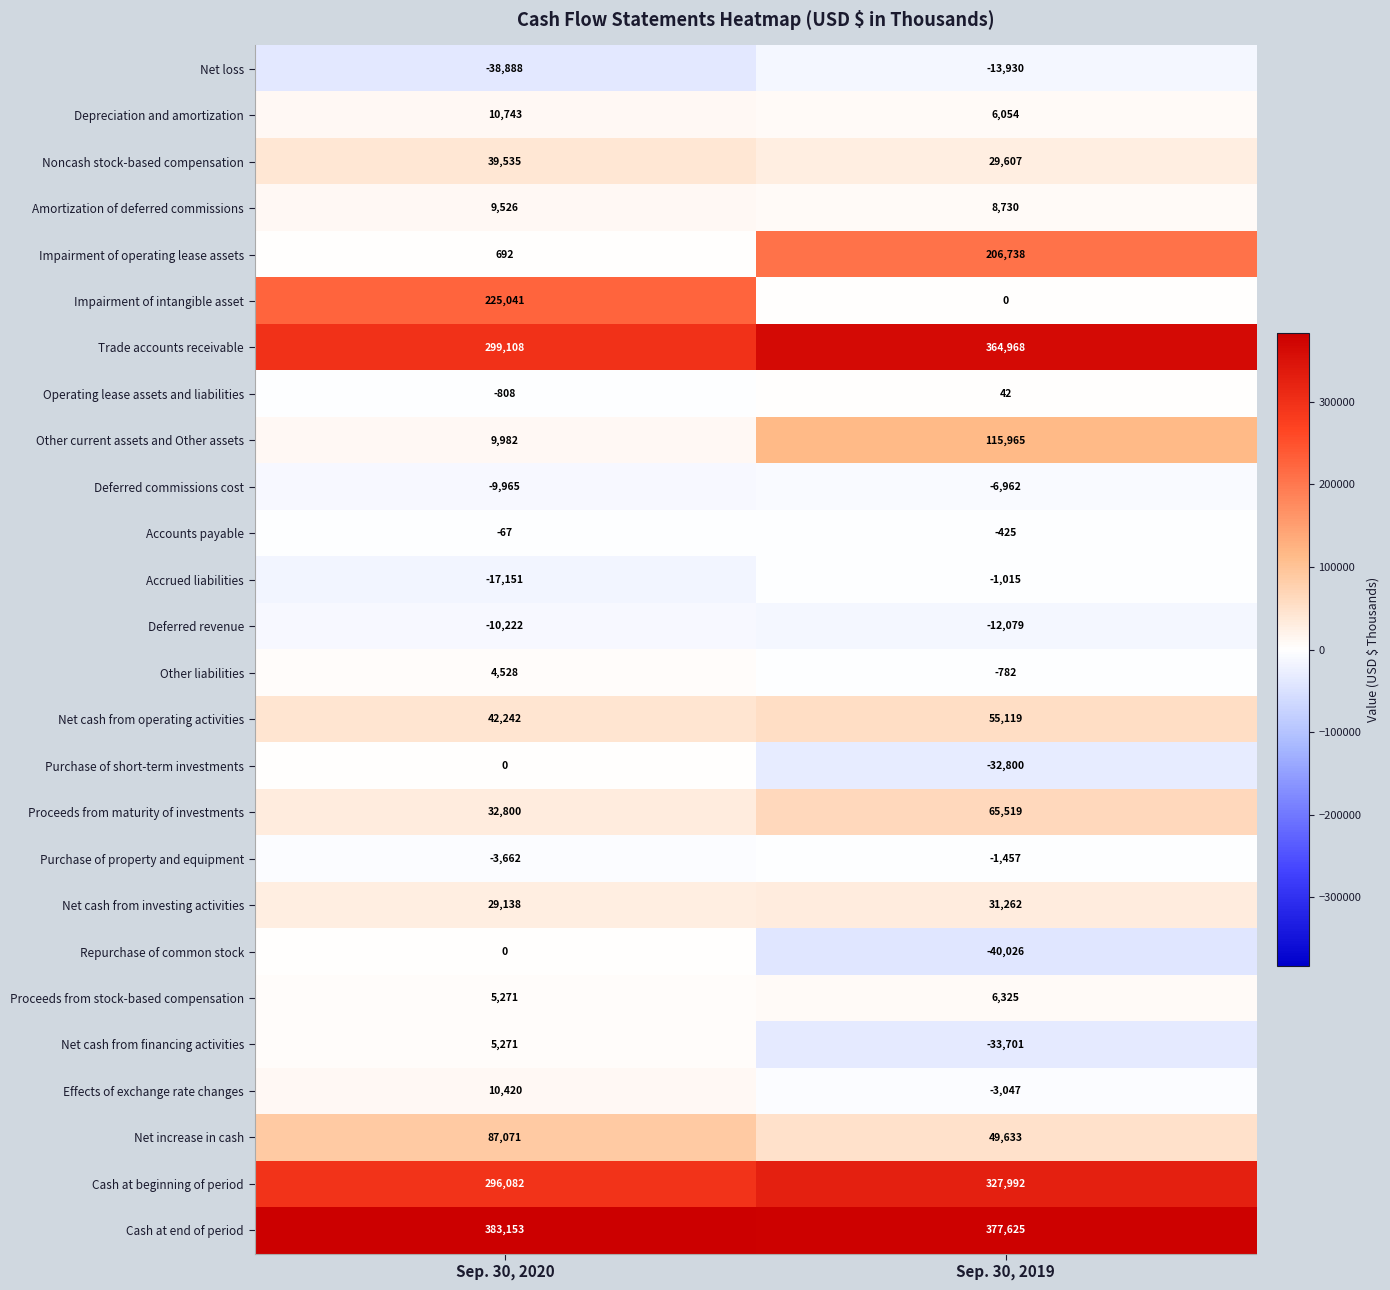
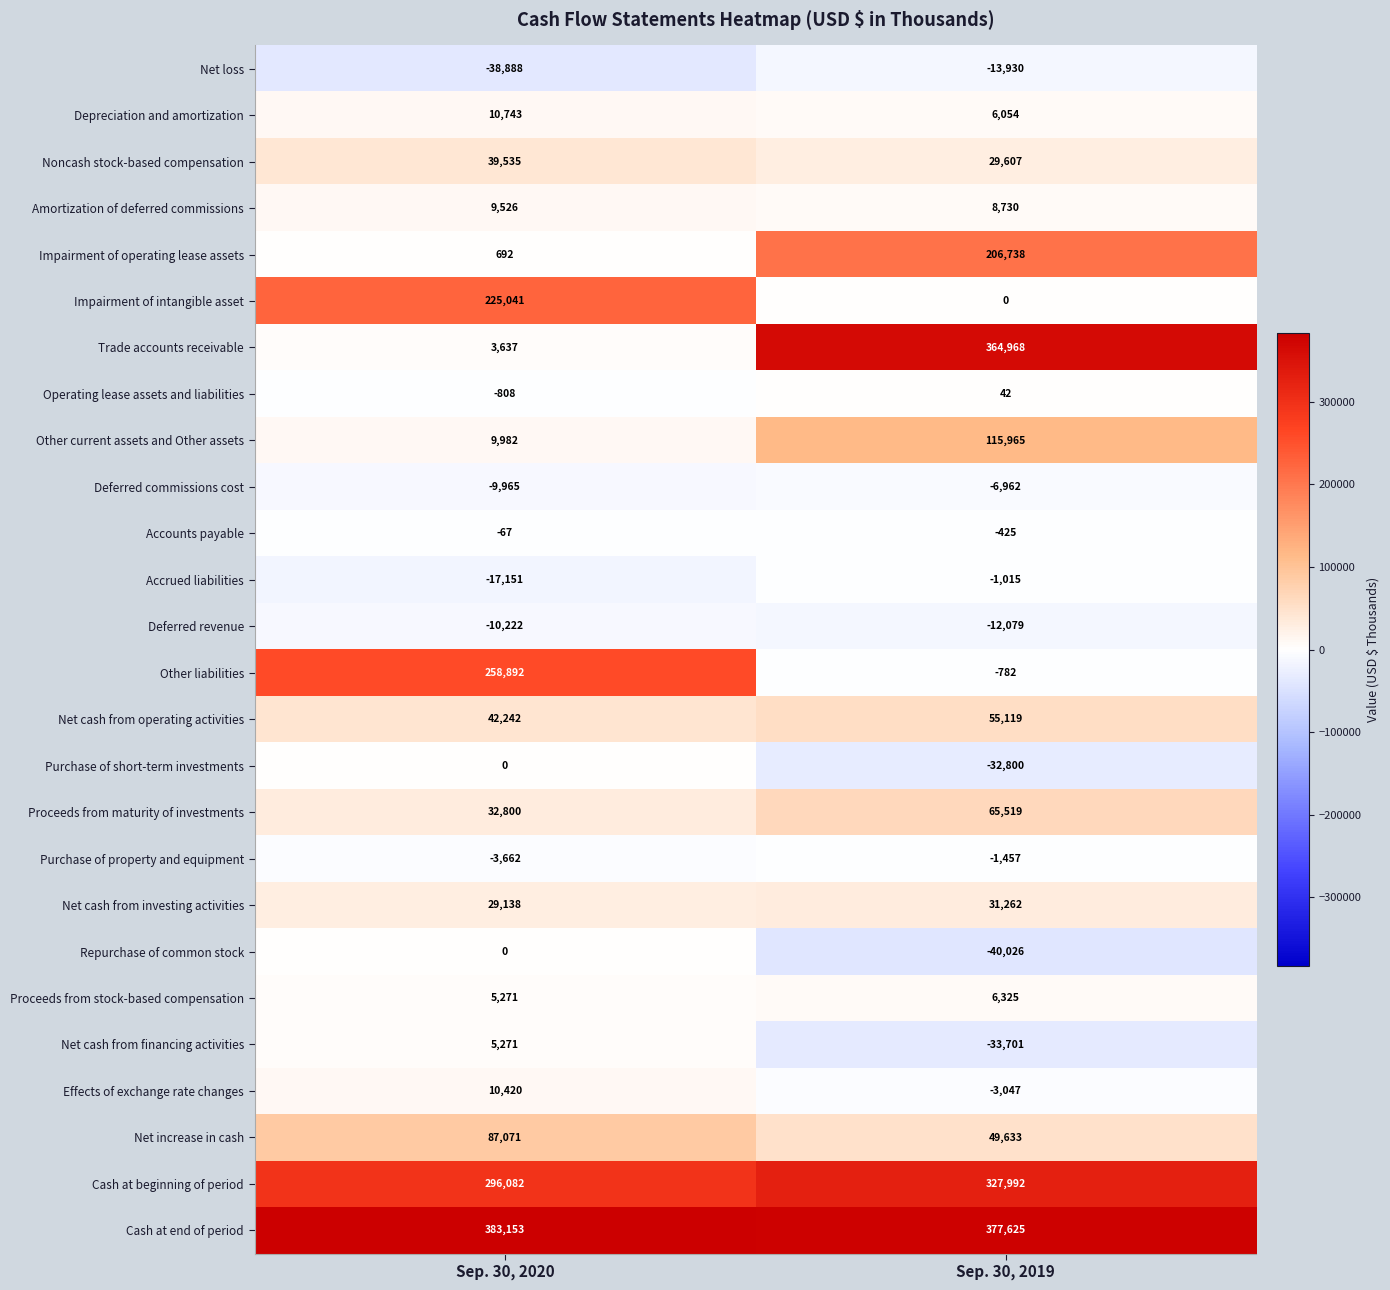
  {
    "Net loss": {
      "Sep. 30, 2020": "-38,888",
      "Sep. 30, 2019": "-13,930"
    },
    "Depreciation and amortization": {
      "Sep. 30, 2020": "10,743",
      "Sep. 30, 2019": "6,054"
    },
    "Noncash stock-based compensation": {
      "Sep. 30, 2020": "39,535",
      "Sep. 30, 2019": "29,607"
    },
    "Amortization of deferred commissions": {
      "Sep. 30, 2020": "9,526",
      "Sep. 30, 2019": "8,730"
    },
    "Impairment of operating lease assets": {
      "Sep. 30, 2020": "692",
      "Sep. 30, 2019": "206,738"
    },
    "Impairment of intangible asset": {
      "Sep. 30, 2020": "225,041",
      "Sep. 30, 2019": "0"
    },
    "Trade accounts receivable": {
-     "Sep. 30, 2020": "299,108",
+     "Sep. 30, 2020": "3,637",
      "Sep. 30, 2019": "364,968"
    },
    "Operating lease assets and liabilities": {
      "Sep. 30, 2020": "-808",
      "Sep. 30, 2019": "42"
    },
    "Other current assets and Other assets": {
      "Sep. 30, 2020": "9,982",
      "Sep. 30, 2019": "115,965"
    },
    "Deferred commissions cost": {
      "Sep. 30, 2020": "-9,965",
      "Sep. 30, 2019": "-6,962"
    },
    "Accounts payable": {
      "Sep. 30, 2020": "-67",
      "Sep. 30, 2019": "-425"
    },
    "Accrued liabilities": {
      "Sep. 30, 2020": "-17,151",
      "Sep. 30, 2019": "-1,015"
    },
    "Deferred revenue": {
      "Sep. 30, 2020": "-10,222",
      "Sep. 30, 2019": "-12,079"
    },
    "Other liabilities": {
-     "Sep. 30, 2020": "4,528",
+     "Sep. 30, 2020": "258,892",
      "Sep. 30, 2019": "-782"
    },
    "Net cash from operating activities": {
      "Sep. 30, 2020": "42,242",
      "Sep. 30, 2019": "55,119"
    },
    "Purchase of short-term investments": {
      "Sep. 30, 2020": "0",
      "Sep. 30, 2019": "-32,800"
    },
    "Proceeds from maturity of investments": {
      "Sep. 30, 2020": "32,800",
      "Sep. 30, 2019": "65,519"
    },
    "Purchase of property and equipment": {
      "Sep. 30, 2020": "-3,662",
      "Sep. 30, 2019": "-1,457"
    },
    "Net cash from investing activities": {
      "Sep. 30, 2020": "29,138",
      "Sep. 30, 2019": "31,262"
    },
    "Repurchase of common stock": {
      "Sep. 30, 2020": "0",
      "Sep. 30, 2019": "-40,026"
    },
    "Proceeds from stock-based compensation": {
      "Sep. 30, 2020": "5,271",
      "Sep. 30, 2019": "6,325"
    },
    "Net cash from financing activities": {
      "Sep. 30, 2020": "5,271",
      "Sep. 30, 2019": "-33,701"
    },
    "Effects of exchange rate changes": {
      "Sep. 30, 2020": "10,420",
      "Sep. 30, 2019": "-3,047"
    },
    "Net increase in cash": {
      "Sep. 30, 2020": "87,071",
      "Sep. 30, 2019": "49,633"
    },
    "Cash at beginning of period": {
      "Sep. 30, 2020": "296,082",
      "Sep. 30, 2019": "327,992"
    },
    "Cash at end of period": {
      "Sep. 30, 2020": "383,153",
      "Sep. 30, 2019": "377,625"
    }
  }
